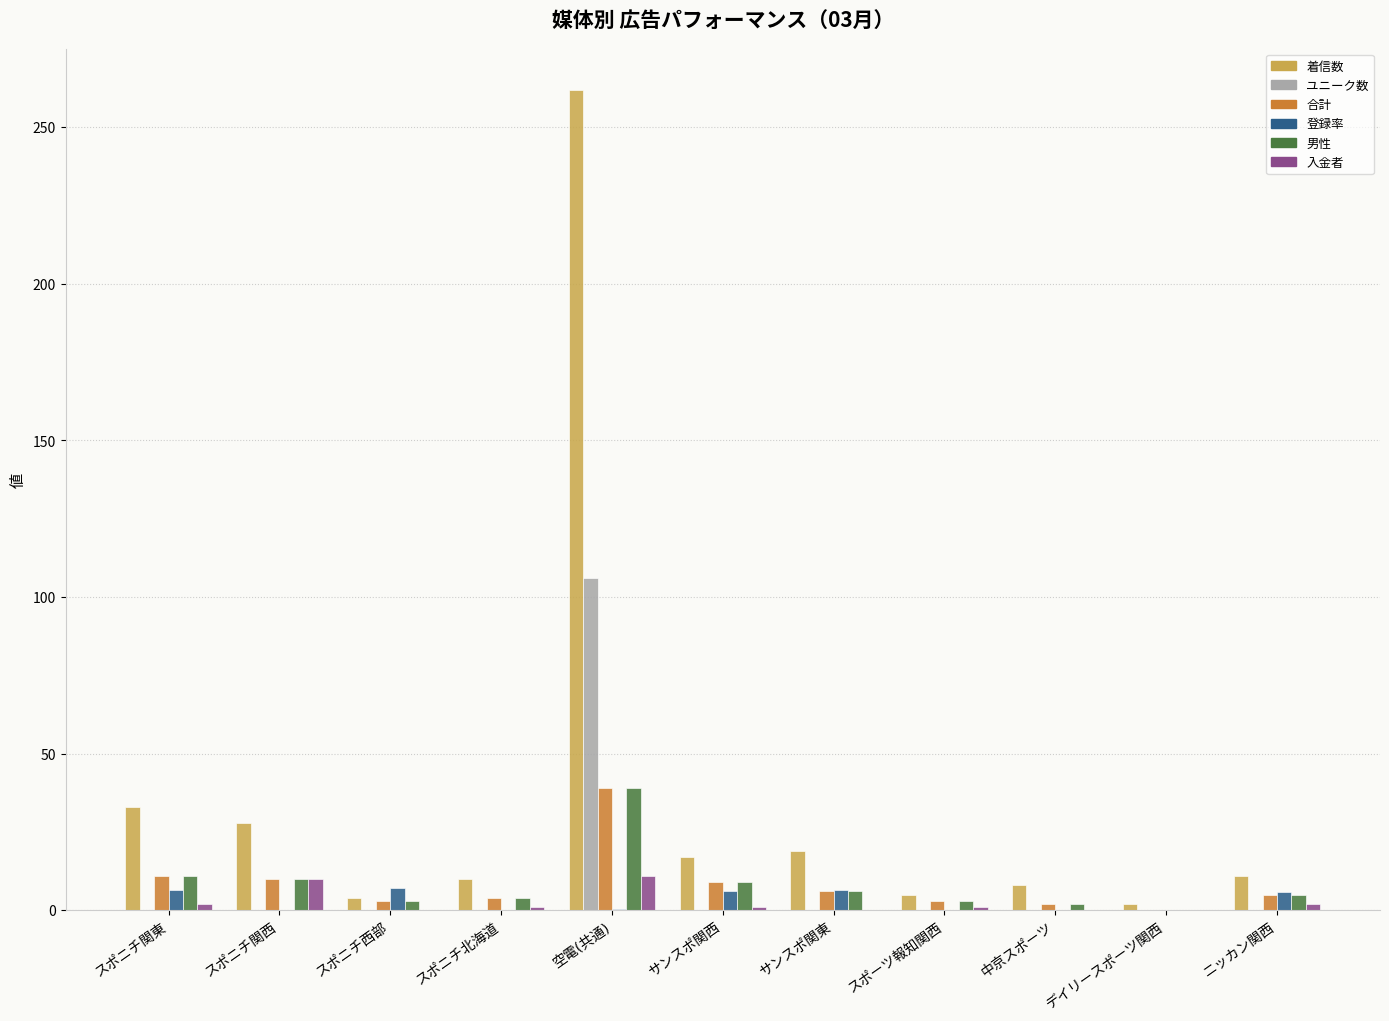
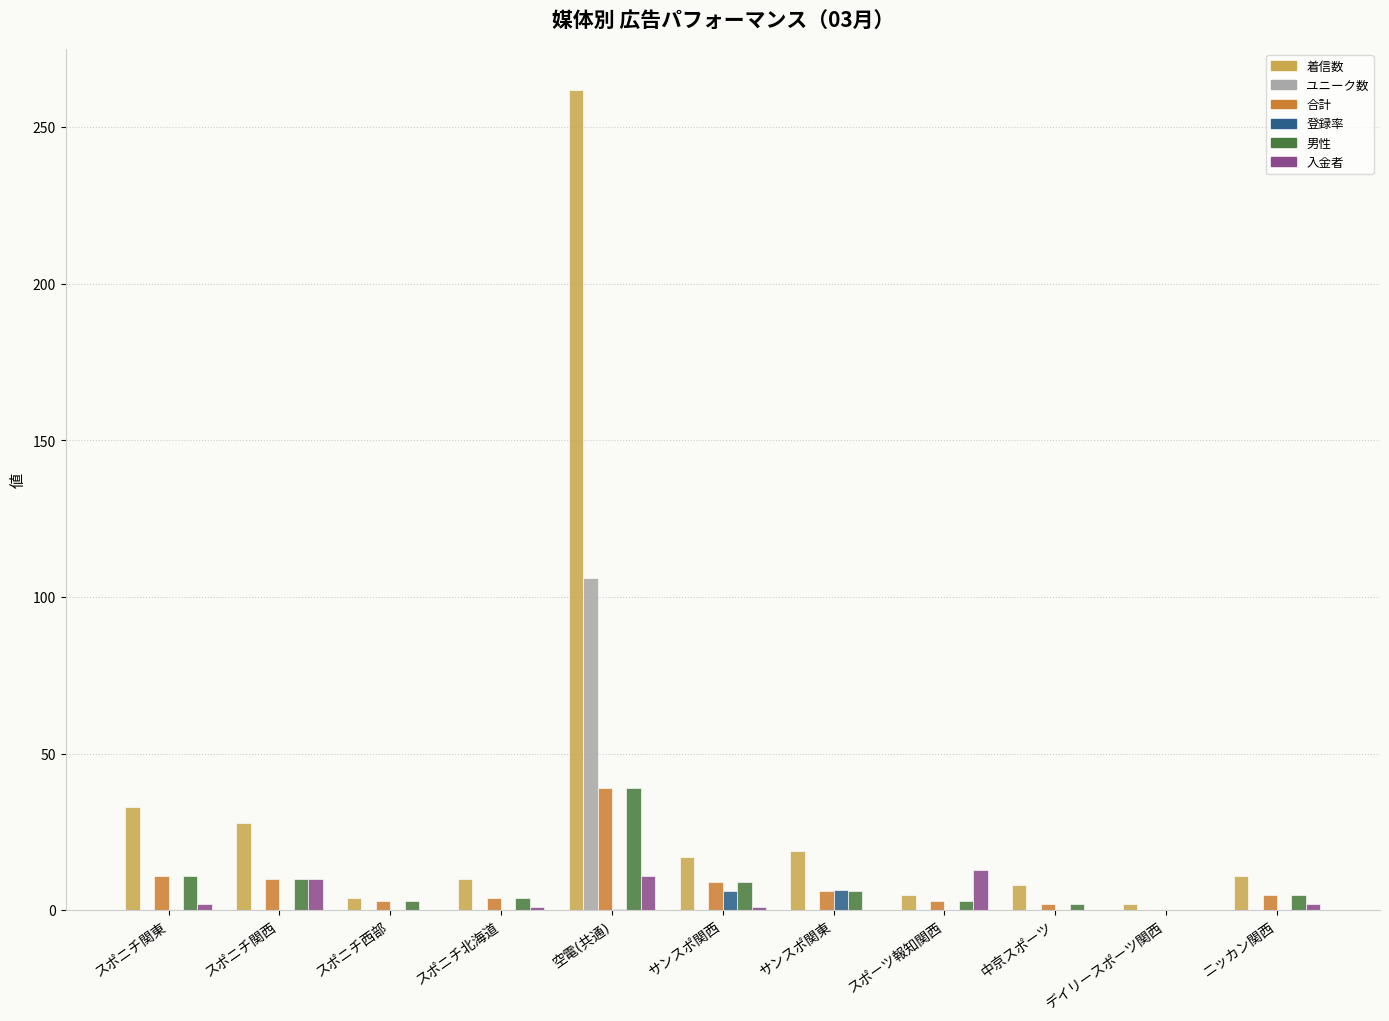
  {
    "ユニーク数": {
      "スポニチ関東": 0,
      "スポニチ関西": 0,
      "スポニチ西部": 0,
      "スポニチ北海道": 0,
      "空電(共通)": 106,
      "サンスポ関西": 0,
      "サンスポ関東": 0,
      "スポーツ報知関西": 0,
      "中京スポーツ": 0,
      "デイリースポーツ関西": 0,
      "ニッカン関西": 0
    },
    "登録率": {
-     "スポニチ関東": 6,
-     "スポニチ西部": 7,
+     "スポニチ関東": 0,
+     "スポニチ西部": 0,
      "サンスポ関西": 6,
      "サンスポ関東": 7,
      "デイリースポーツ関西": 0,
-     "ニッカン関西": 6
+     "ニッカン関西": 0
    },
    "男性": {
      "スポニチ関東": 11,
      "スポニチ関西": 10,
      "スポニチ西部": 3,
      "スポニチ北海道": 4,
      "空電(共通)": 39,
      "サンスポ関西": 9,
      "サンスポ関東": 6,
      "スポーツ報知関西": 3,
      "中京スポーツ": 2,
      "デイリースポーツ関西": 0,
      "ニッカン関西": 5
    },
    "入金者": {
      "スポニチ関東": 2,
      "スポニチ関西": 10,
      "スポニチ西部": 0,
      "スポニチ北海道": 1,
      "空電(共通)": 11,
      "サンスポ関西": 1,
      "サンスポ関東": 0,
-     "スポーツ報知関西": 1,
+     "スポーツ報知関西": 13,
      "中京スポーツ": 0,
      "デイリースポーツ関西": 0,
      "ニッカン関西": 2
    }
  }
